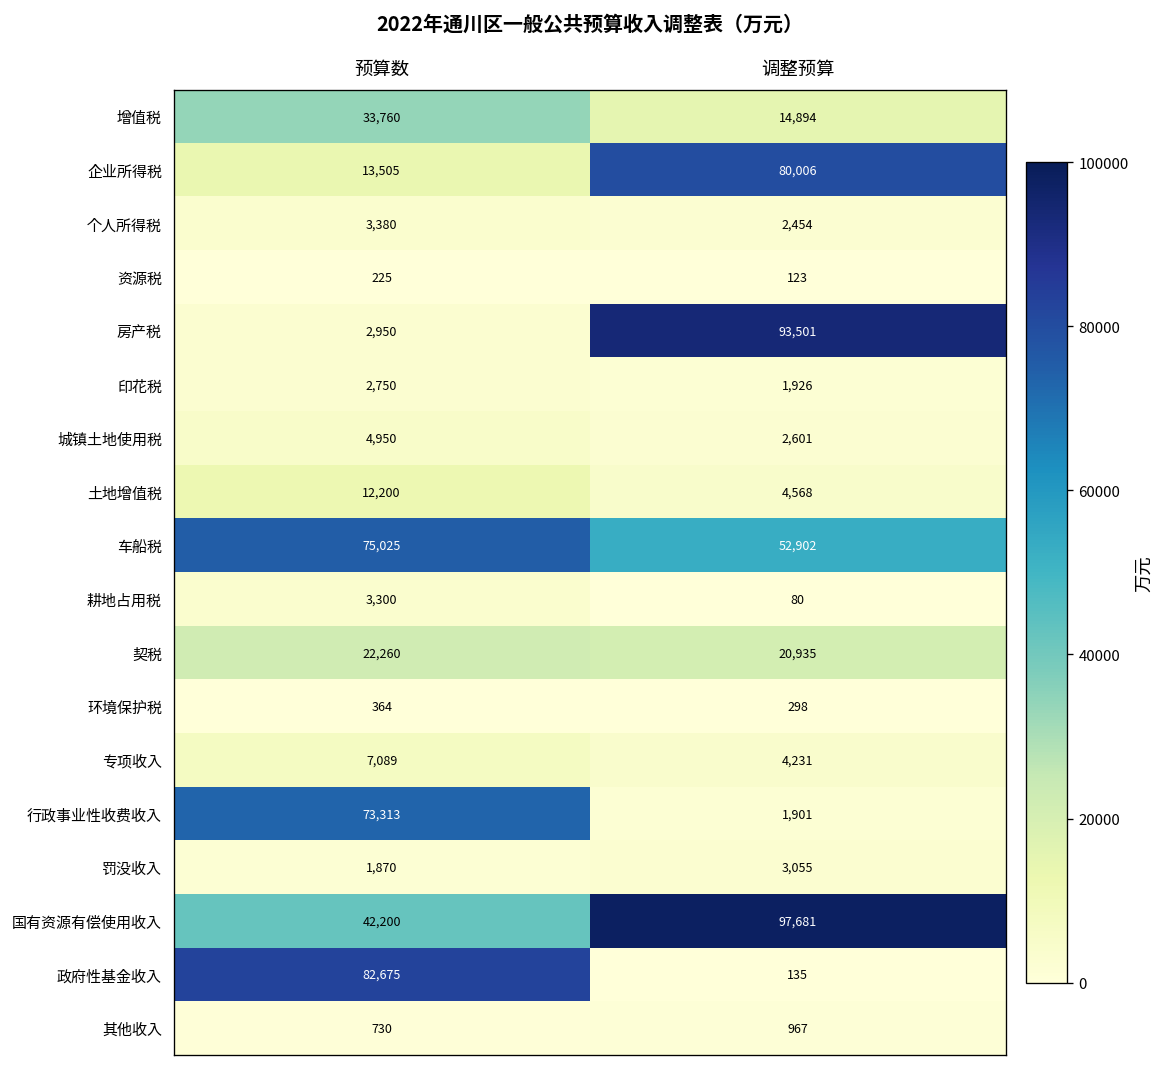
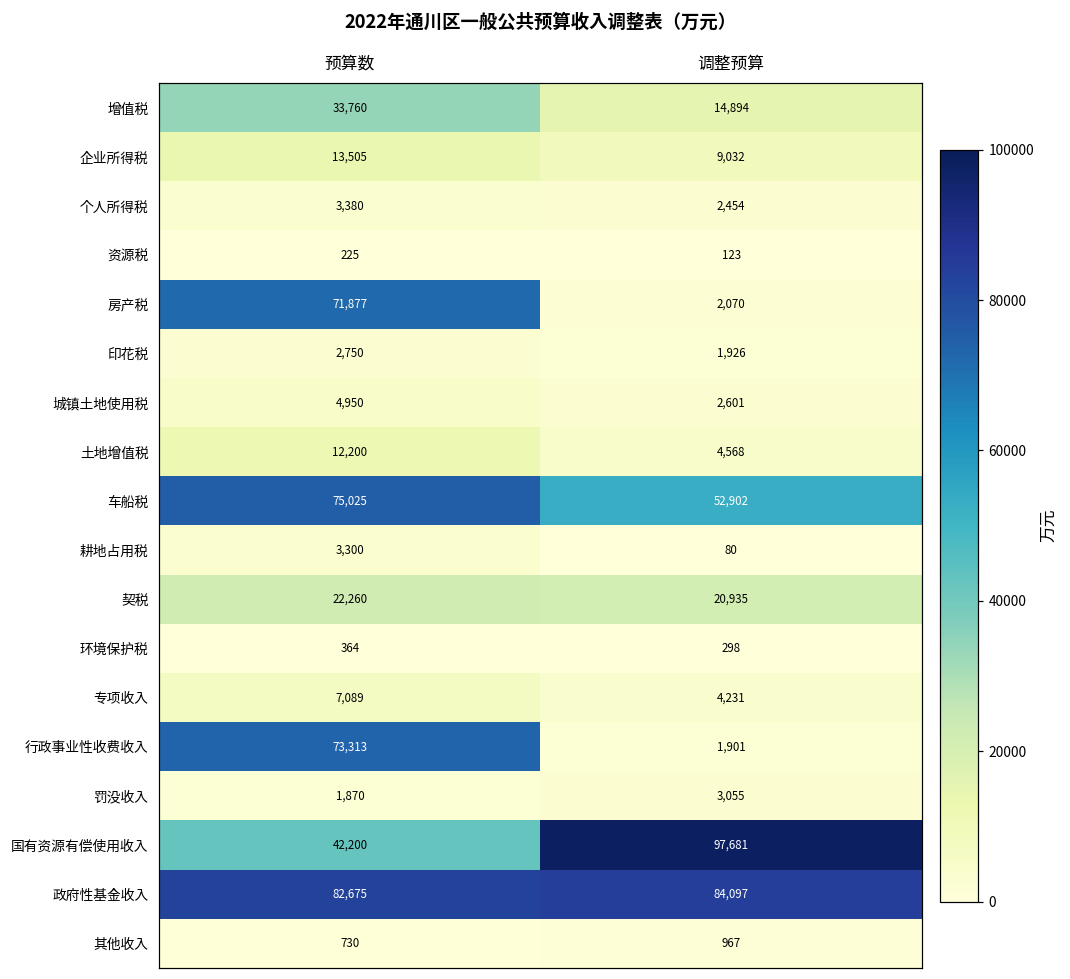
  {
    "增值税": {
      "预算数": "33,760",
      "调整预算": "14,894"
    },
    "企业所得税": {
      "预算数": "13,505",
-     "调整预算": "80,006"
+     "调整预算": "9,032"
    },
    "个人所得税": {
      "预算数": "3,380",
      "调整预算": "2,454"
    },
    "资源税": {
      "预算数": "225",
      "调整预算": "123"
    },
    "房产税": {
-     "预算数": "2,950",
-     "调整预算": "93,501"
+     "预算数": "71,877",
+     "调整预算": "2,070"
    },
    "印花税": {
      "预算数": "2,750",
      "调整预算": "1,926"
    },
    "城镇土地使用税": {
      "预算数": "4,950",
      "调整预算": "2,601"
    },
    "土地增值税": {
      "预算数": "12,200",
      "调整预算": "4,568"
    },
    "车船税": {
      "预算数": "75,025",
      "调整预算": "52,902"
    },
    "耕地占用税": {
      "预算数": "3,300",
      "调整预算": "80"
    },
    "契税": {
      "预算数": "22,260",
      "调整预算": "20,935"
    },
    "环境保护税": {
      "预算数": "364",
      "调整预算": "298"
    },
    "专项收入": {
      "预算数": "7,089",
      "调整预算": "4,231"
    },
    "行政事业性收费收入": {
      "预算数": "73,313",
      "调整预算": "1,901"
    },
    "罚没收入": {
      "预算数": "1,870",
      "调整预算": "3,055"
    },
    "国有资源有偿使用收入": {
      "预算数": "42,200",
      "调整预算": "97,681"
    },
    "政府性基金收入": {
      "预算数": "82,675",
-     "调整预算": "135"
+     "调整预算": "84,097"
    },
    "其他收入": {
      "预算数": "730",
      "调整预算": "967"
    }
  }
